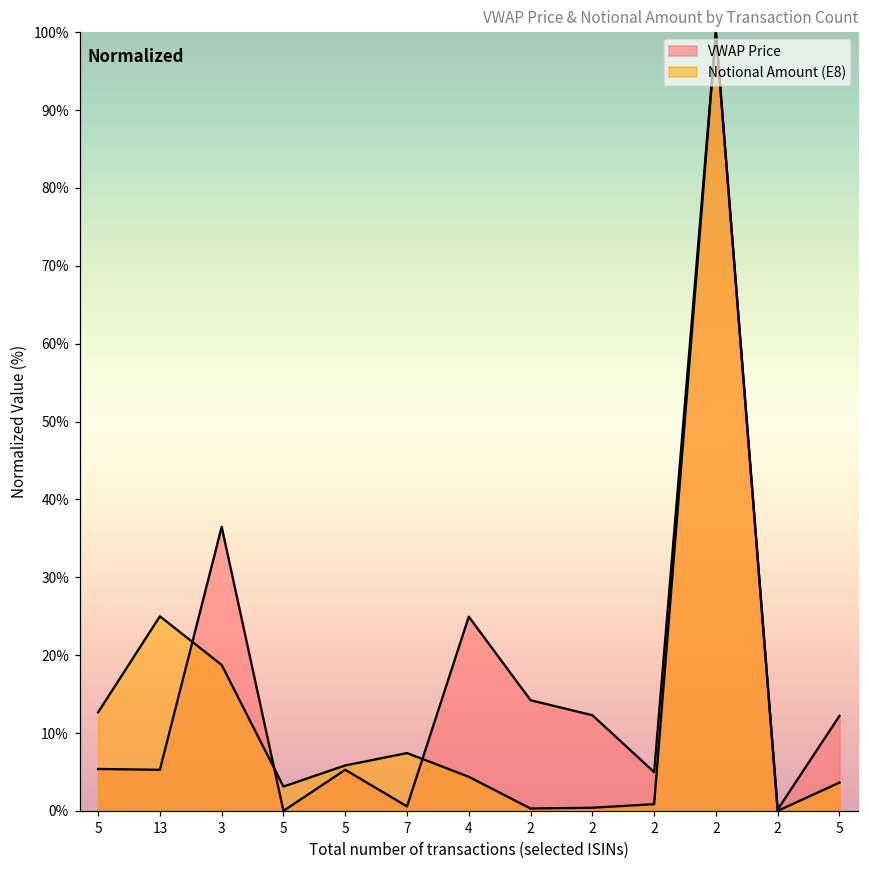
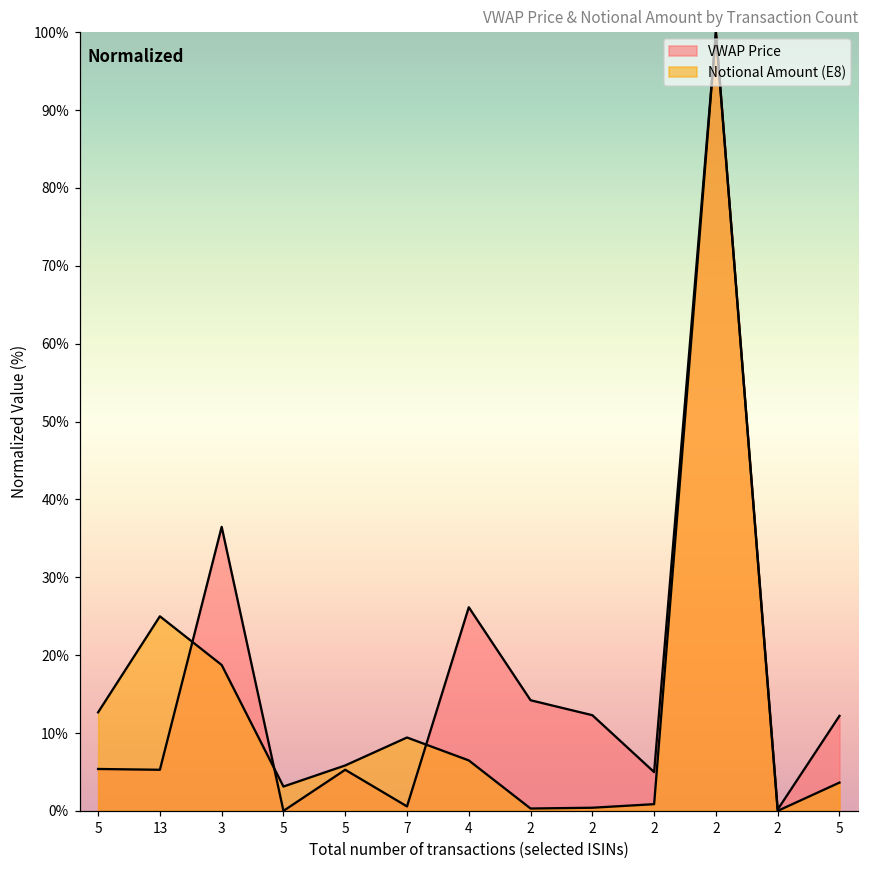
  {
    "VWAP Price": {
      "13": "5%",
      "3": "36%",
      "7": "1%",
-     "4": "25%"
+     "4": "26%"
    },
    "Notional Amount (E8)": {
      "13": "25%",
      "3": "19%",
-     "7": "7%",
-     "4": "4%"
+     "7": "9%",
+     "4": "6%"
    }
  }
